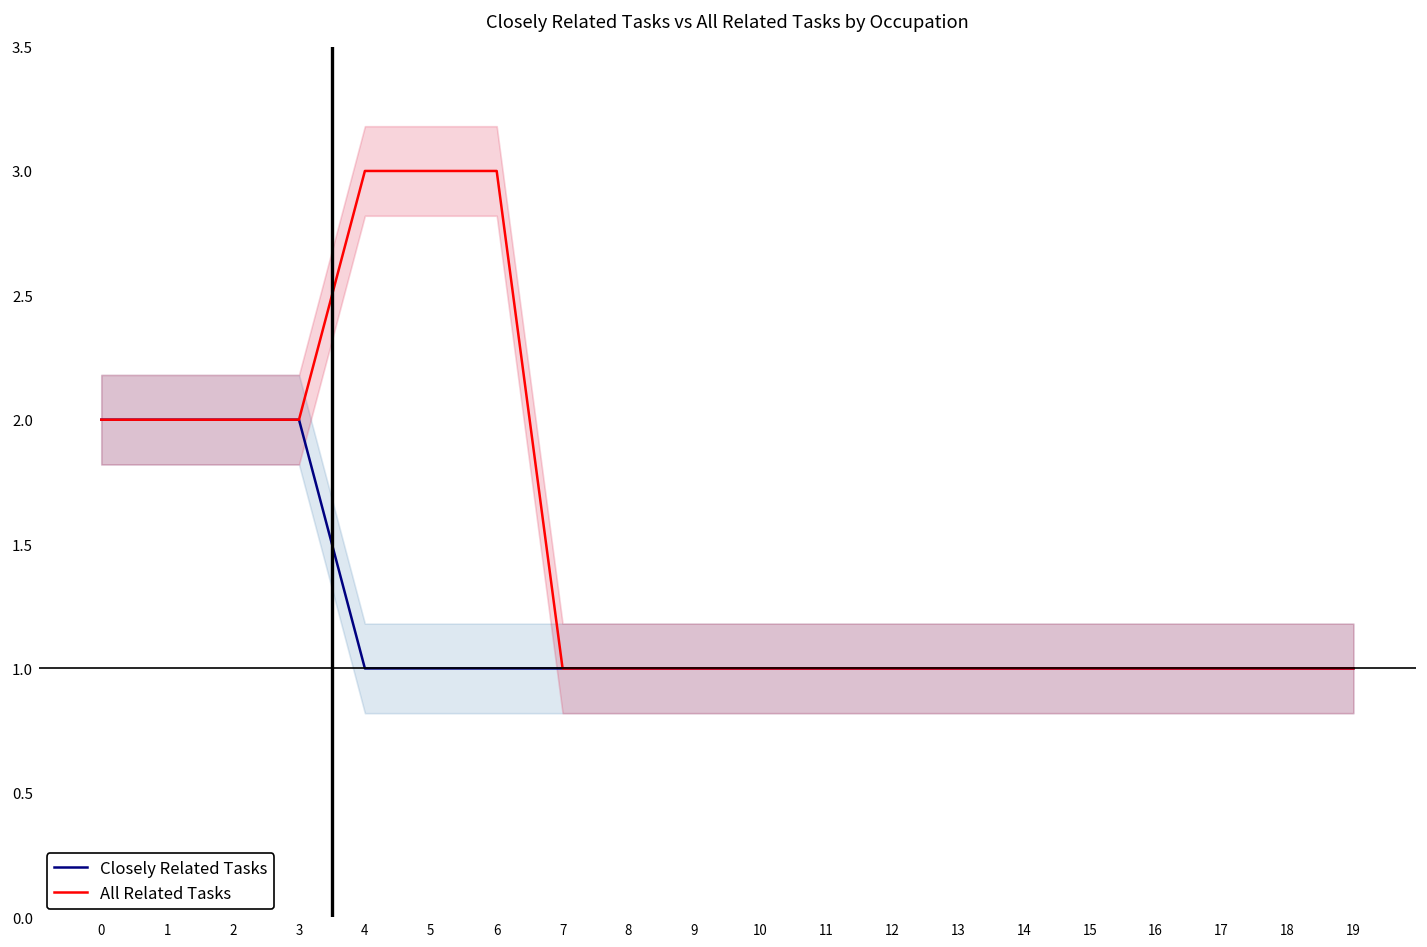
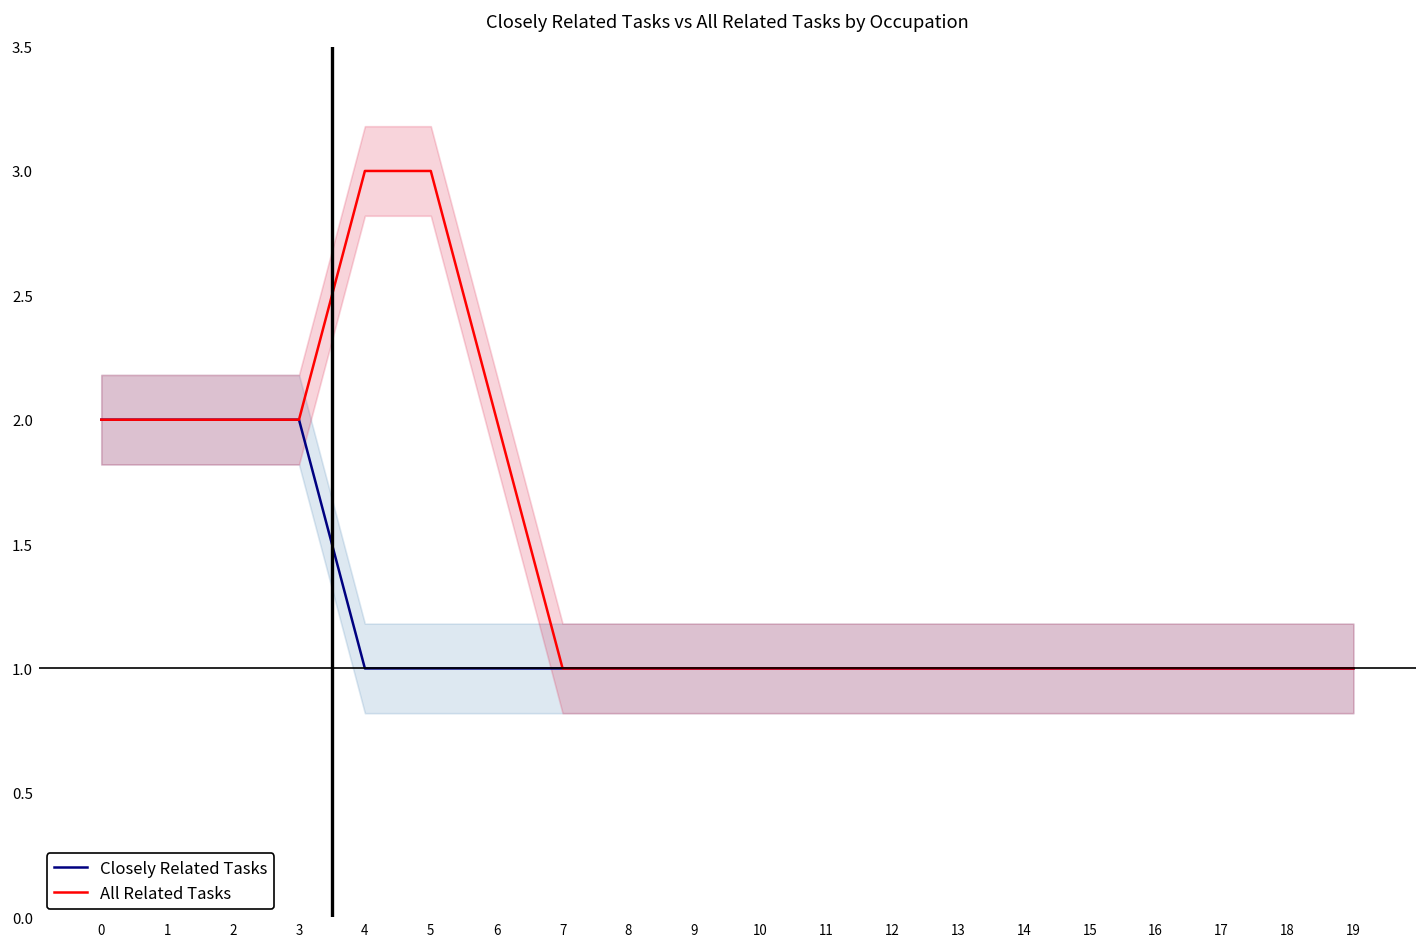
  {
    "Closely Related Tasks": {
      "4": 1,
      "5": 1,
      "6": 1
    },
    "All Related Tasks": {
      "4": 3,
      "5": 3,
-     "6": 3
+     "6": 2
    }
  }
